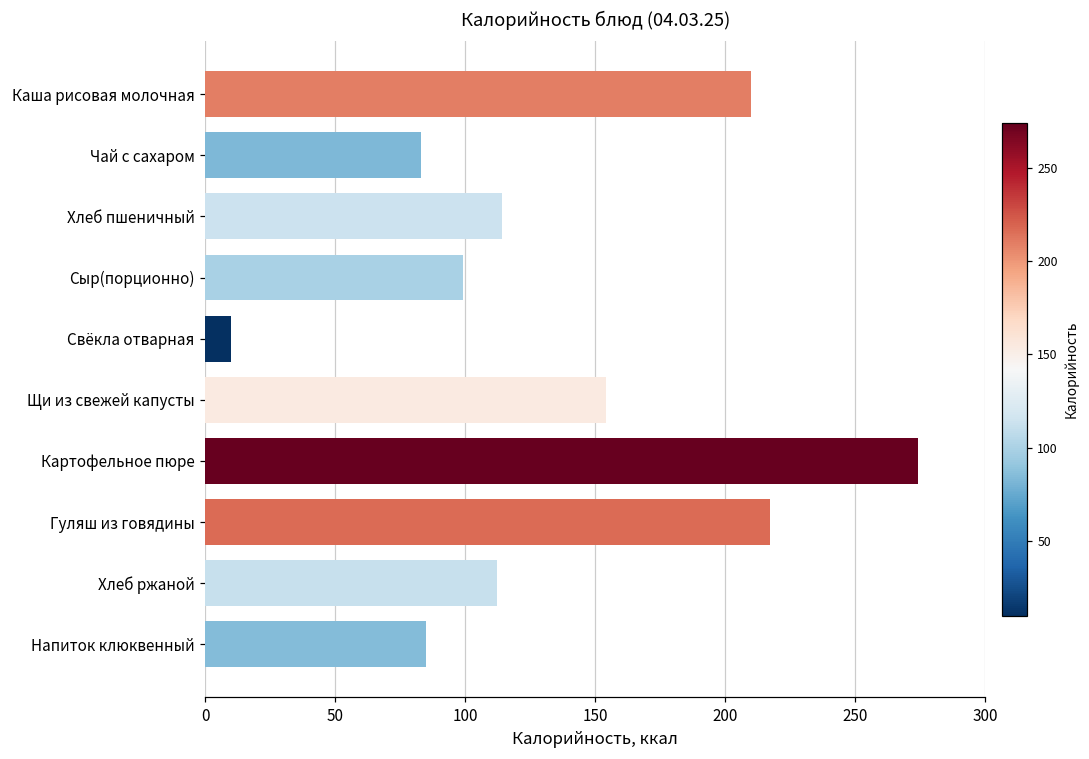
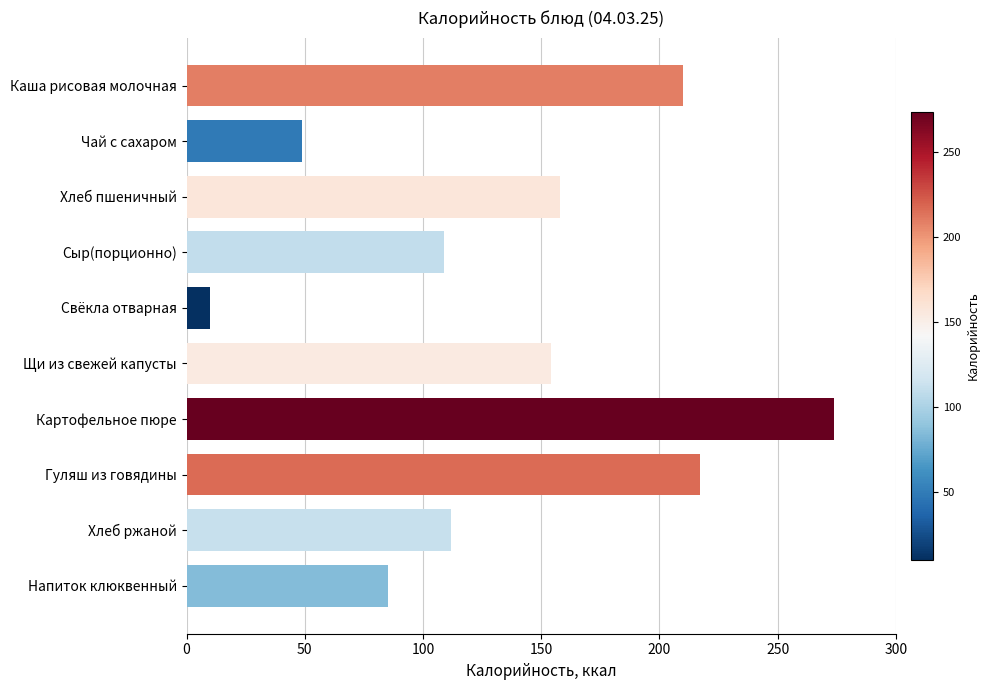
  {
    "Каша рисовая молочная": 210,
-   "Чай с сахаром": 83,
-   "Хлеб пшеничный": 114,
-   "Сыр(порционно)": 99,
+   "Чай с сахаром": 49,
+   "Хлеб пшеничный": 158,
+   "Сыр(порционно)": 109,
    "Свёкла отварная": 10,
    "Щи из свежей капусты": 154,
    "Картофельное пюре": 274,
    "Гуляш из говядины": 217,
    "Хлеб ржаной": 112,
    "Напиток клюквенный": 85
  }
